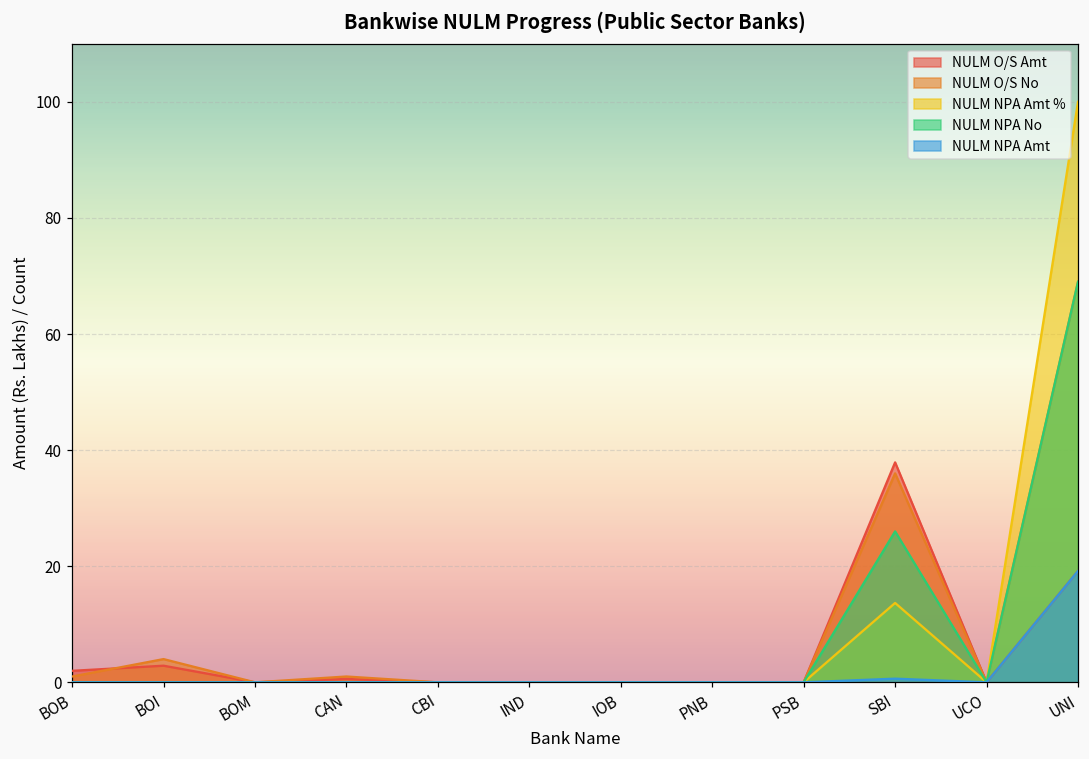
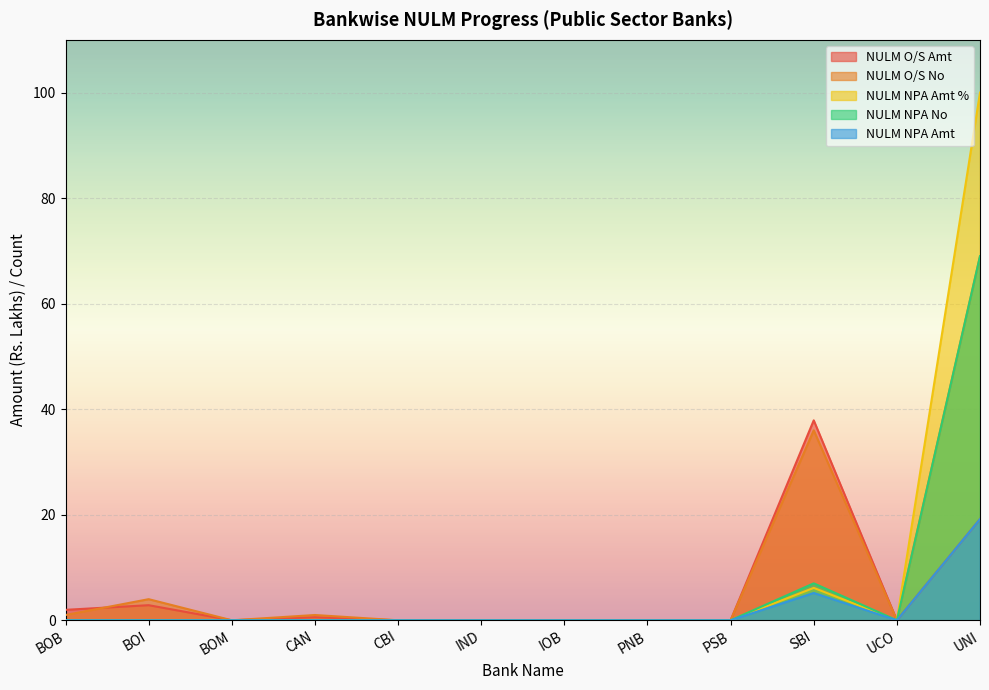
  {
    "NULM NPA Amt %": {
-     "SBI": 14,
+     "SBI": 6,
      "UNI": 100
    },
    "NULM NPA No": {
-     "SBI": 26
+     "SBI": 7
    },
    "NULM NPA Amt": {
-     "SBI": 1
+     "SBI": 5
    }
  }
